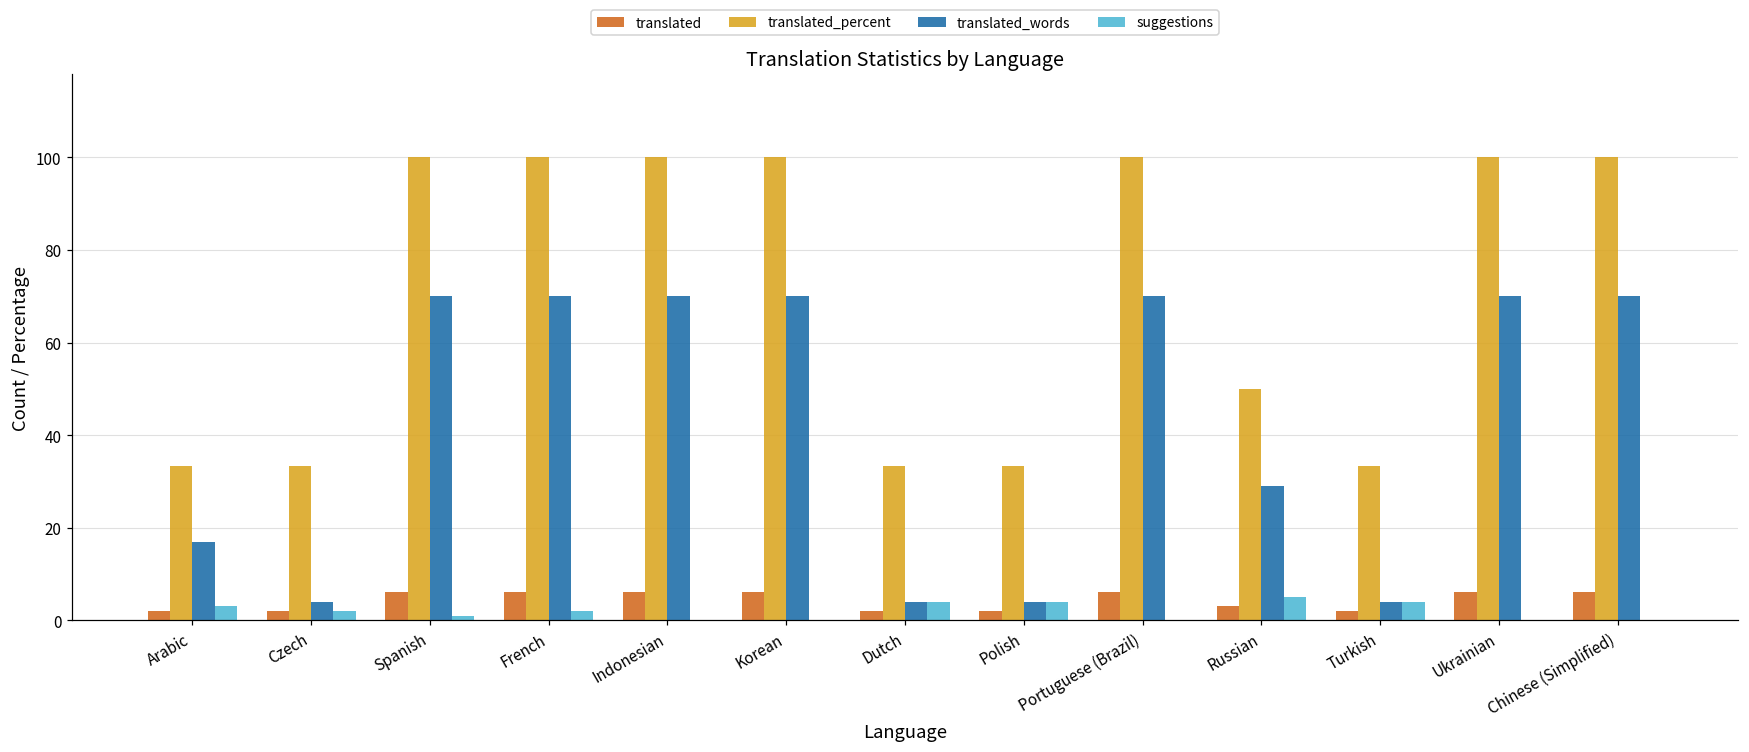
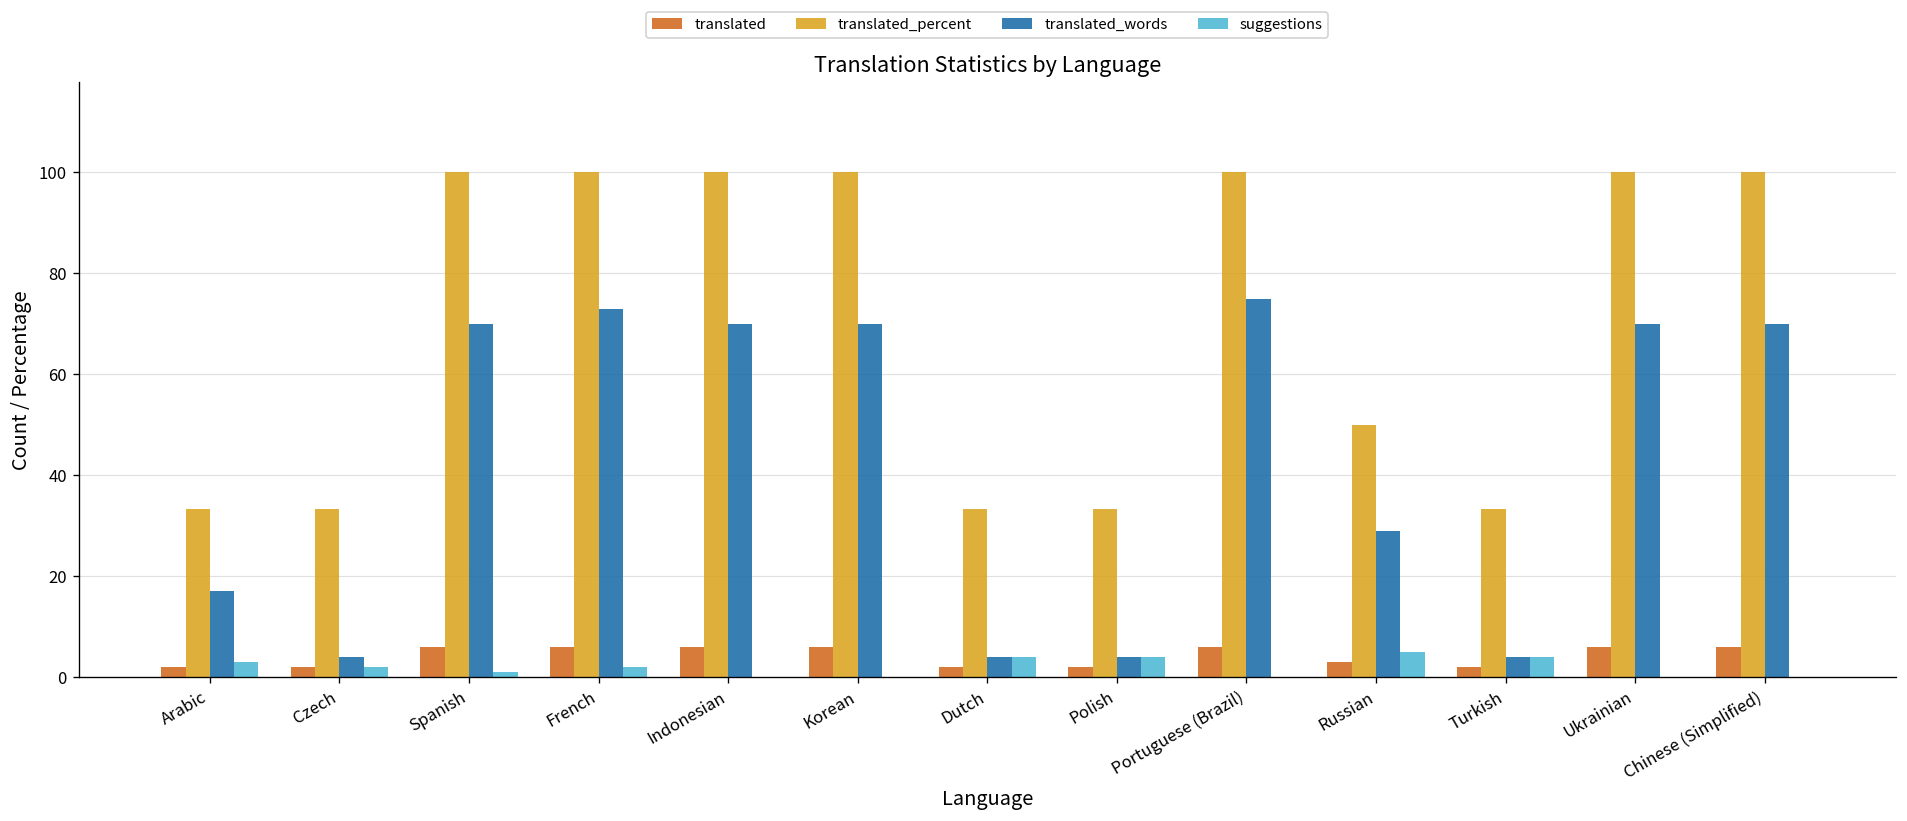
  {
    "translated": {
      "Arabic": 2,
      "Czech": 2,
      "Spanish": 6,
      "French": 6,
      "Indonesian": 6,
      "Korean": 6,
      "Dutch": 2,
      "Polish": 2,
      "Portuguese (Brazil)": 6,
      "Russian": 3,
      "Turkish": 2,
      "Ukrainian": 6,
      "Chinese (Simplified)": 6
    },
    "translated_percent": {
      "Arabic": 33,
      "Czech": 33,
      "Spanish": 100,
      "French": 100,
      "Indonesian": 100,
      "Korean": 100,
      "Dutch": 33,
      "Polish": 33,
      "Portuguese (Brazil)": 100,
      "Russian": 50,
      "Turkish": 33,
      "Ukrainian": 100,
      "Chinese (Simplified)": 100
    },
    "translated_words": {
      "Arabic": 17,
      "Czech": 4,
      "Spanish": 70,
-     "French": 70,
+     "French": 73,
      "Indonesian": 70,
      "Korean": 70,
      "Dutch": 4,
      "Polish": 4,
-     "Portuguese (Brazil)": 70,
+     "Portuguese (Brazil)": 75,
      "Russian": 29,
      "Turkish": 4,
      "Ukrainian": 70,
      "Chinese (Simplified)": 70
    },
    "suggestions": {
      "Arabic": 3,
      "Czech": 2,
      "Spanish": 1,
      "French": 2,
      "Indonesian": 0,
      "Korean": 0,
      "Dutch": 4,
      "Polish": 4,
      "Portuguese (Brazil)": 0,
      "Russian": 5,
      "Turkish": 4,
      "Ukrainian": 0,
      "Chinese (Simplified)": 0
    }
  }
